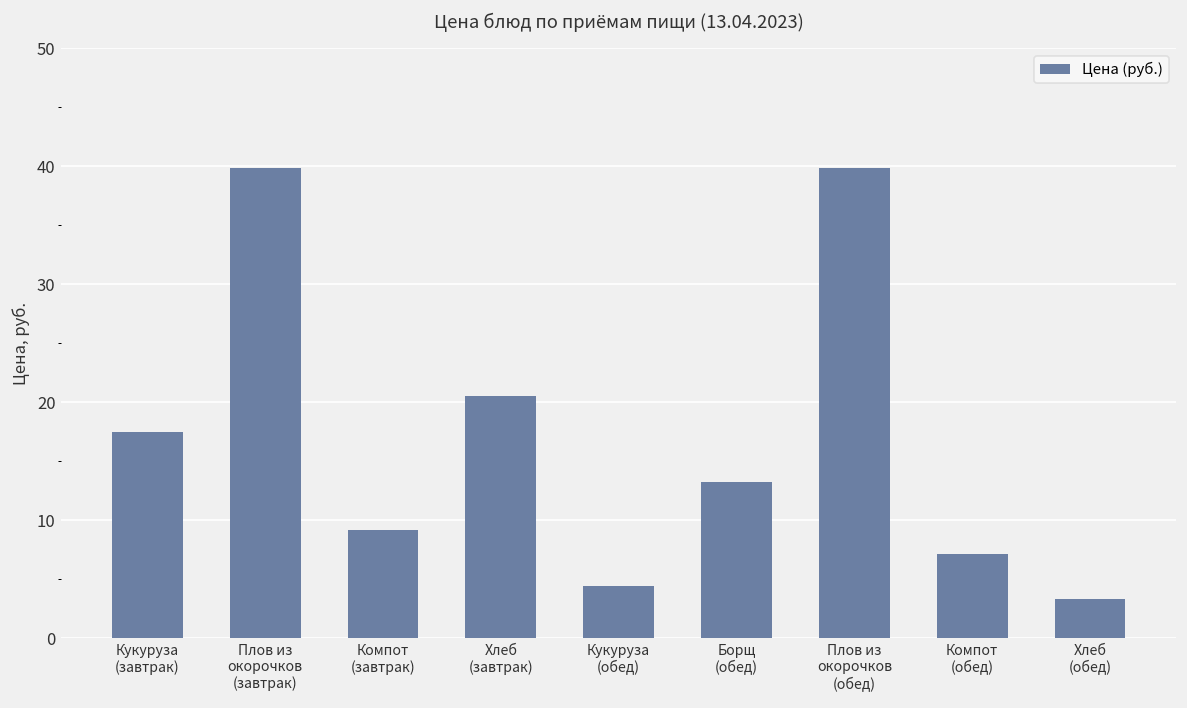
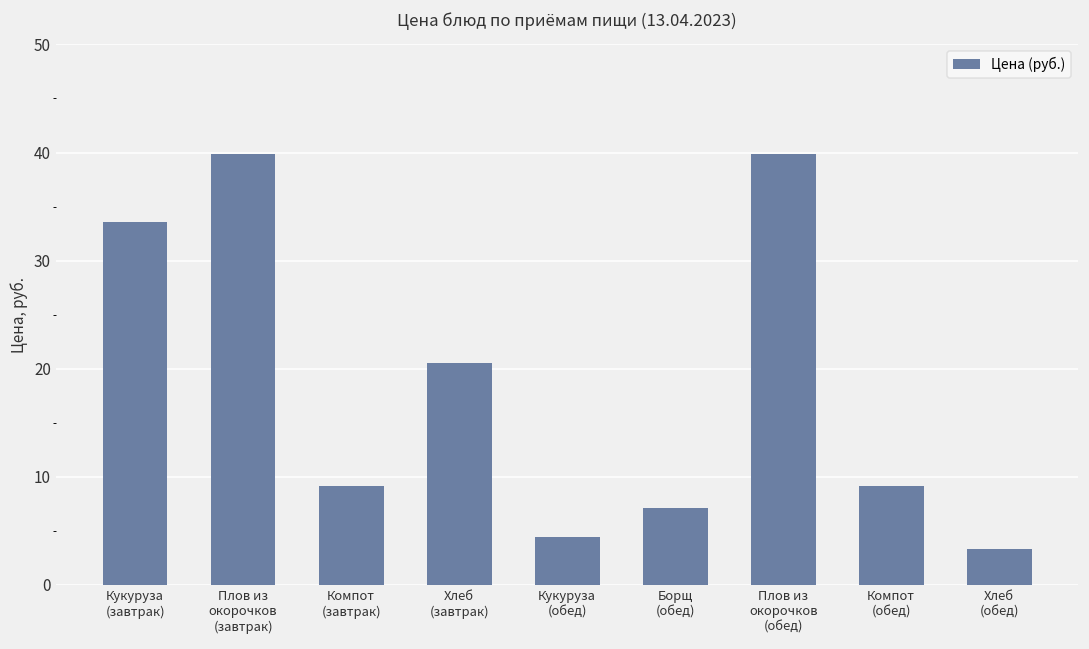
  {
-   "Кукуруза (завтрак)": 17,
+   "Кукуруза (завтрак)": 34,
    "Плов из окорочков (завтрак)": 40,
    "Компот (завтрак)": 9,
    "Хлеб (завтрак)": 21,
    "Кукуруза (обед)": 4,
-   "Борщ (обед)": 13,
+   "Борщ (обед)": 7,
    "Плов из окорочков (обед)": 40,
-   "Компот (обед)": 7,
+   "Компот (обед)": 9,
    "Хлеб (обед)": 3
  }
